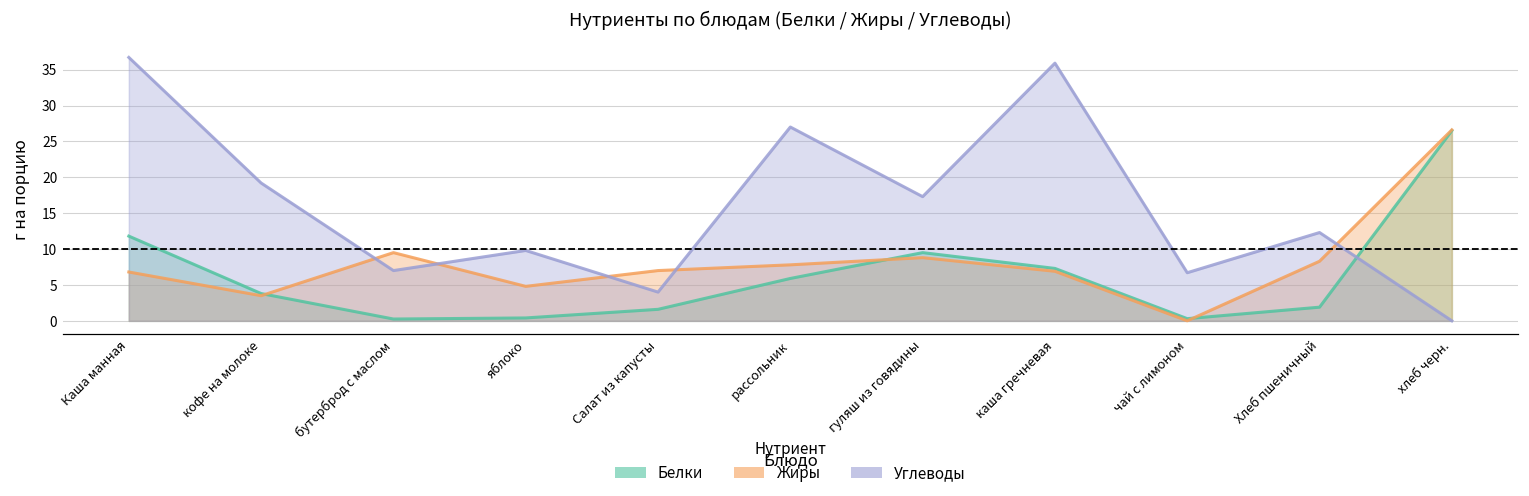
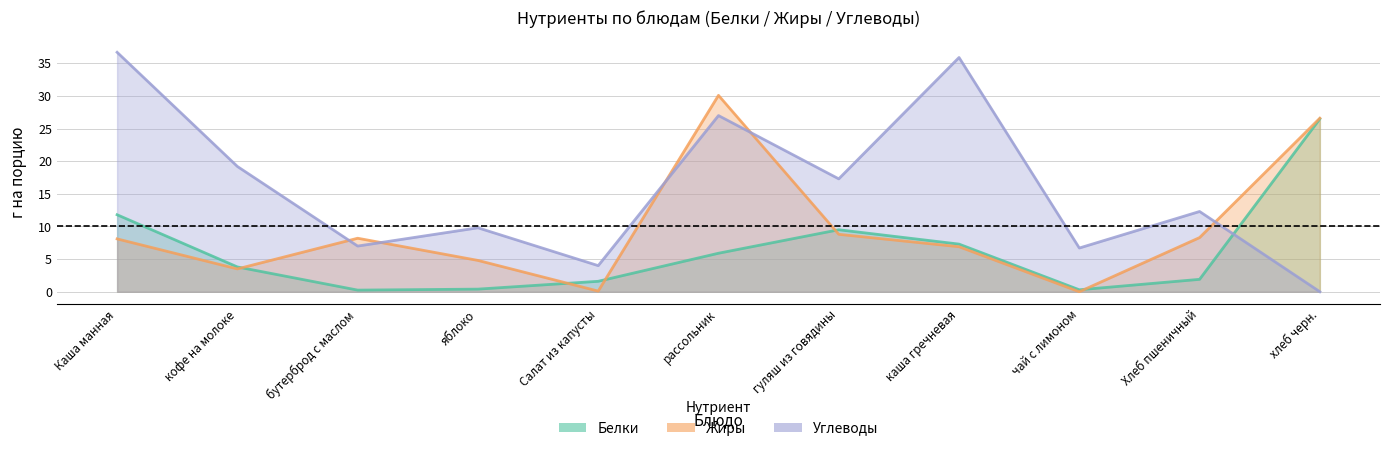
  {
    "Жиры": {
-     "Каша манная": 7,
-     "бутерброд с маслом": 10,
+     "Каша манная": 8,
+     "бутерброд с маслом": 8,
      "яблоко": 5,
-     "Салат из капусты": 7,
-     "рассольник": 8,
+     "Салат из капусты": 0,
+     "рассольник": 30,
      "гуляш из говядины": 9,
      "каша гречневая": 7,
      "Хлеб пшеничный": 8
    }
  }
